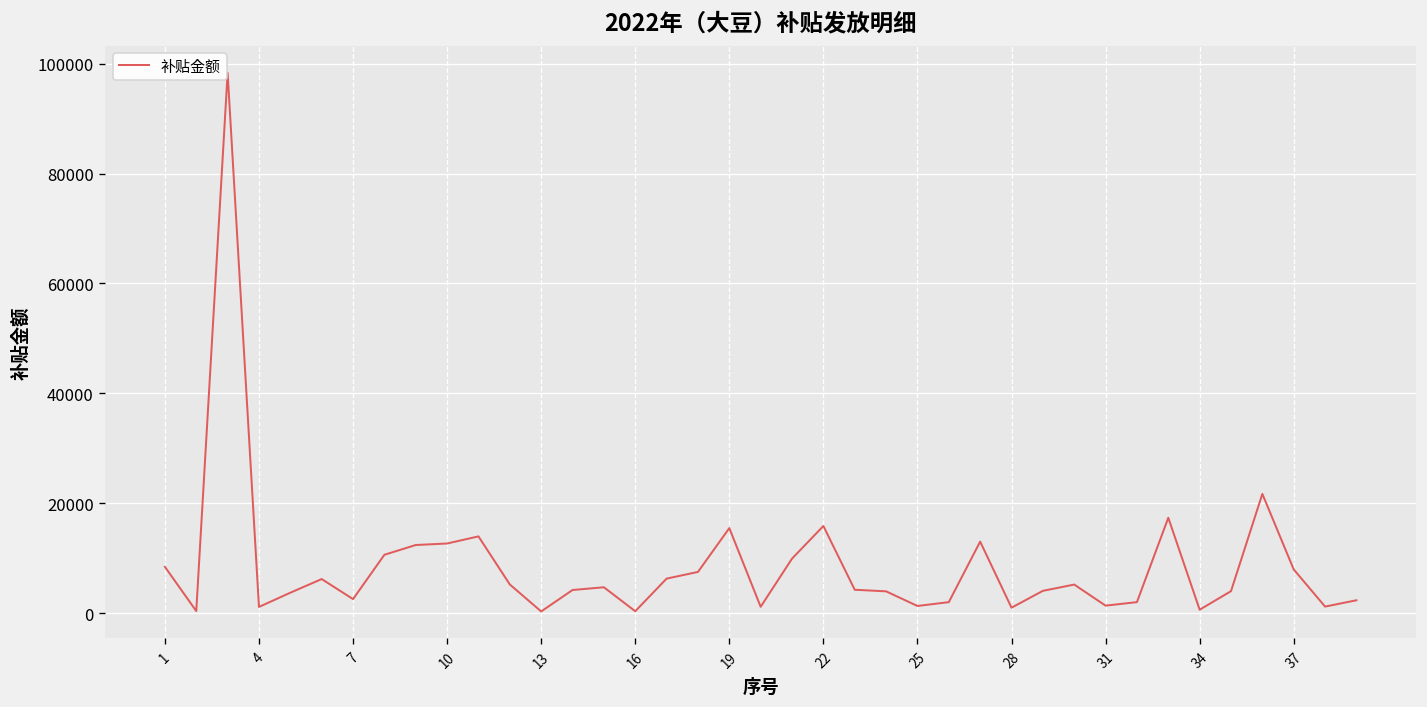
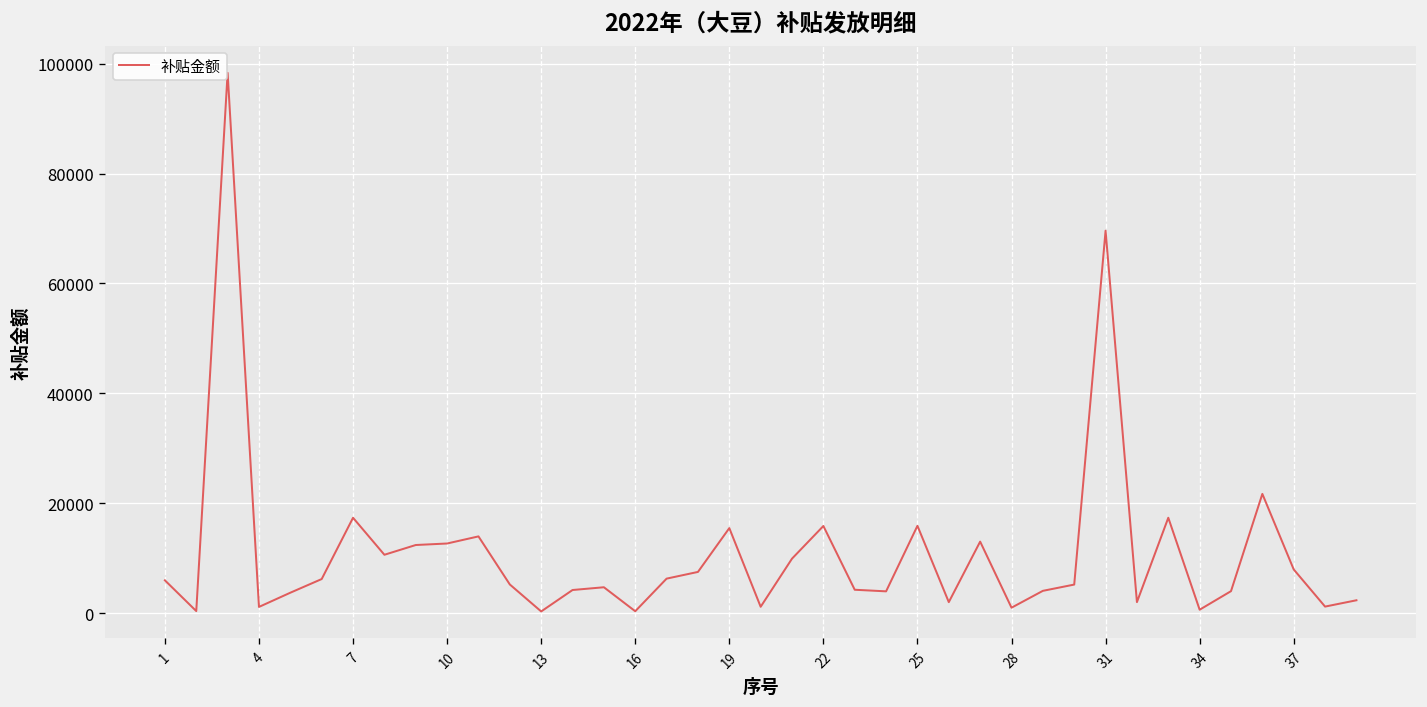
  {
-   "1": 8000,
+   "1": 6000,
    "4": 1000,
-   "7": 3000,
+   "7": 17000,
    "10": 13000,
    "13": 0,
    "16": 0,
    "19": 15000,
    "22": 16000,
-   "25": 1000,
+   "25": 16000,
    "28": 1000,
-   "31": 1000,
+   "31": 70000,
    "34": 1000,
    "37": 8000
  }
